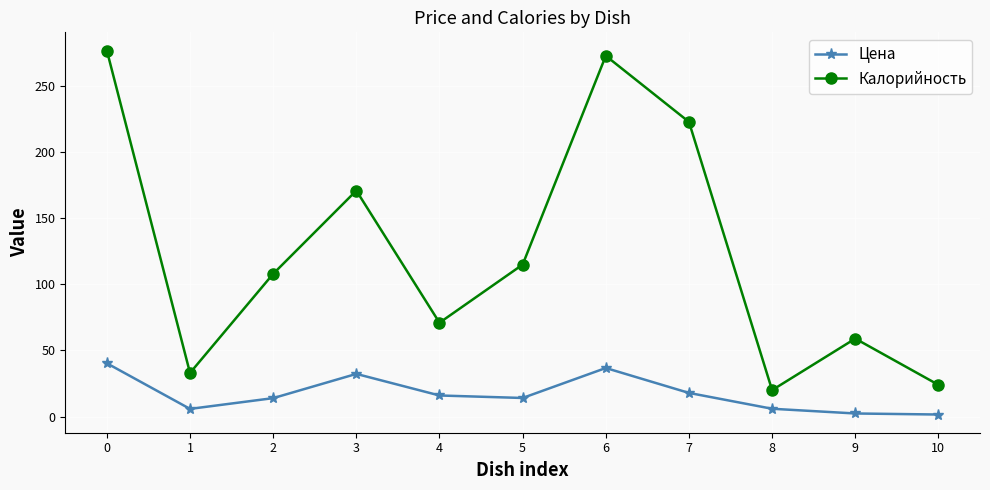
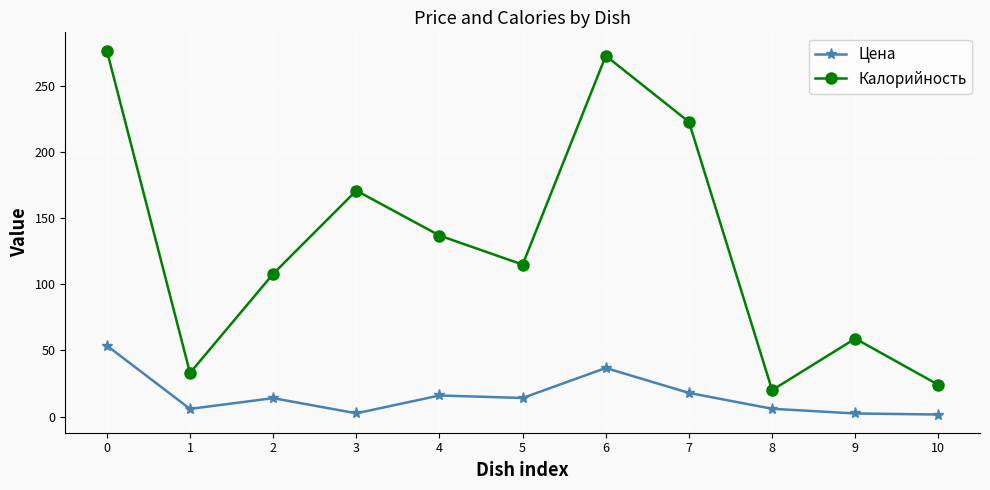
  {
    "Цена": {
-     "0": 40,
+     "0": 54,
      "1": 6,
      "2": 14,
-     "3": 32,
+     "3": 2,
      "4": 16,
      "5": 14,
      "6": 37,
      "7": 18,
      "8": 6,
      "9": 2,
      "10": 2
    },
    "Калорийность": {
      "0": 277,
      "1": 33,
      "2": 108,
      "3": 171,
-     "4": 71,
+     "4": 137,
      "5": 115,
      "6": 273,
      "7": 223,
      "8": 20,
      "9": 59,
      "10": 24
    }
  }
